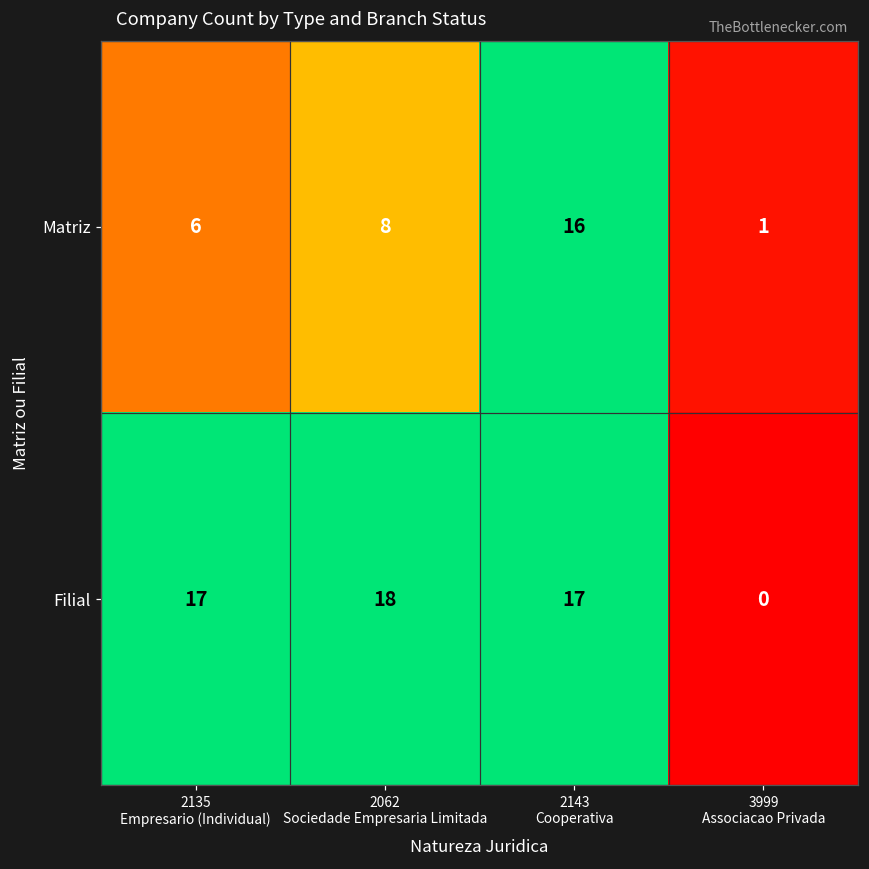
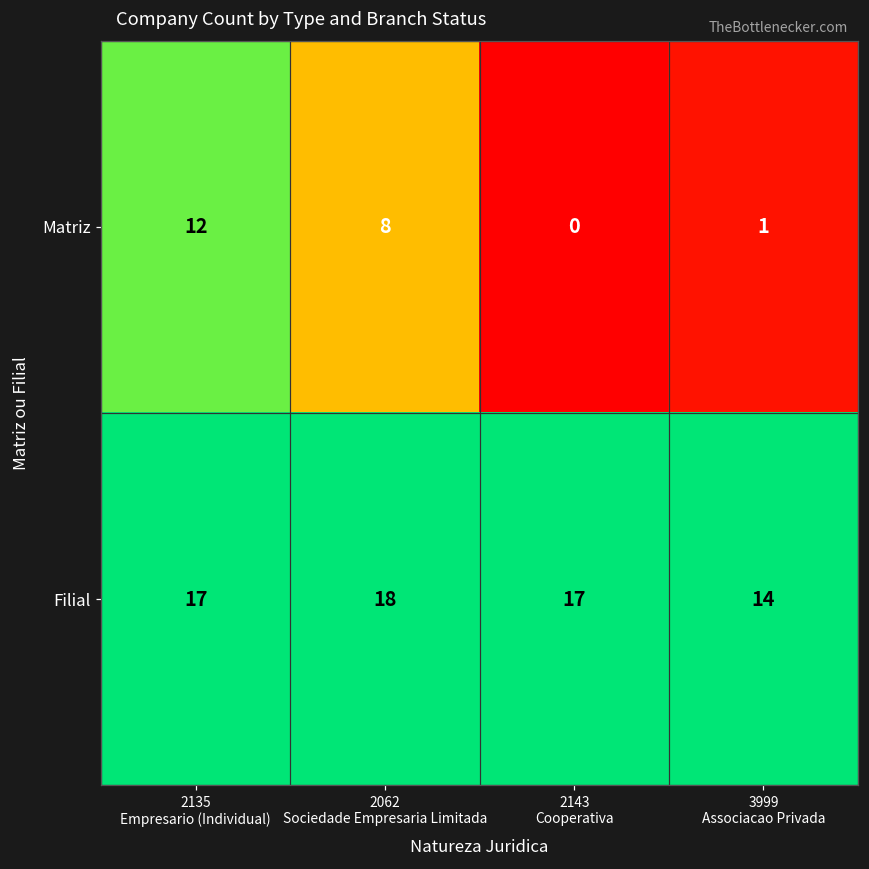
  {
    "Matriz": {
-     "2135 Empresario (Individual)": 6,
+     "2135 Empresario (Individual)": 12,
      "2062 Sociedade Empresaria Limitada": 8,
-     "2143 Cooperativa": 16,
+     "2143 Cooperativa": 0,
      "3999 Associacao Privada": 1
    },
    "Filial": {
      "2135 Empresario (Individual)": 17,
      "2062 Sociedade Empresaria Limitada": 18,
      "2143 Cooperativa": 17,
-     "3999 Associacao Privada": 0
+     "3999 Associacao Privada": 14
    }
  }
